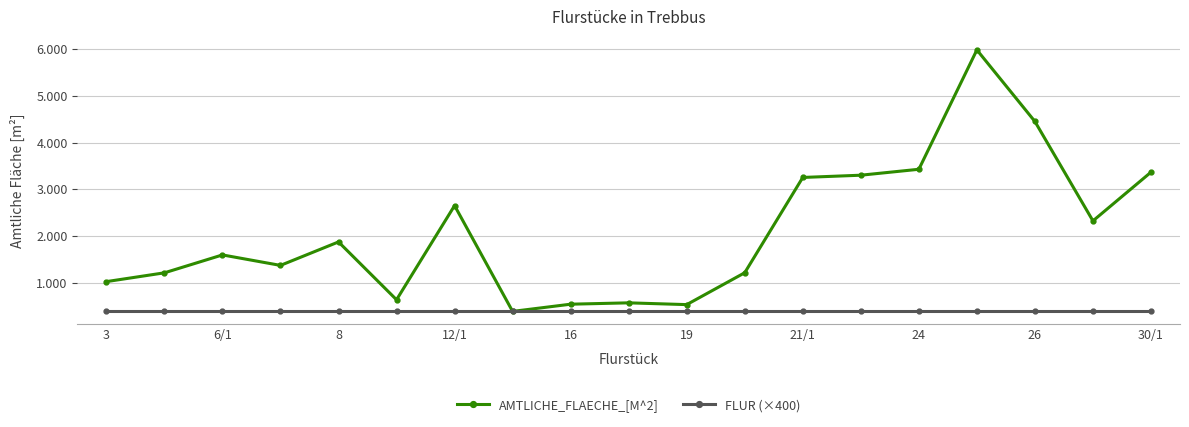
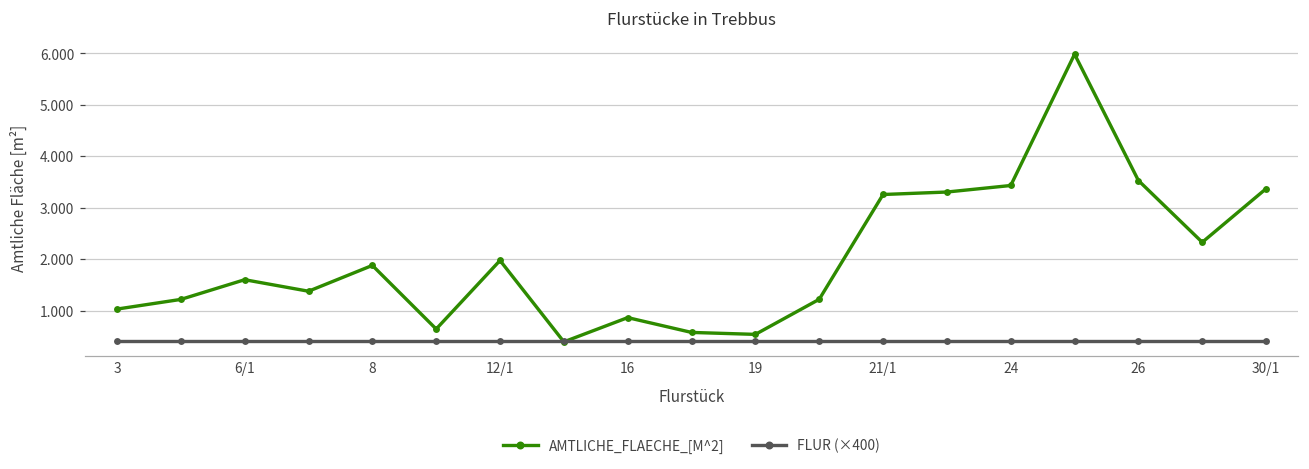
  {
    "AMTLICHE_FLAECHE_[M^2]": {
      "3": 1.0,
      "6/1": 1.6,
      "8": 1.9,
-     "12/1": 2.7,
-     "16": 0.5,
+     "12/1": 2.0,
+     "16": 0.9,
      "19": 0.5,
      "21/1": 3.3,
      "24": 3.4,
-     "26": 4.5,
+     "26": 3.5,
      "30/1": 3.4
    },
    "FLUR (×400)": {
      "3": 0.4,
      "6/1": 0.4,
      "8": 0.4,
      "12/1": 0.4,
      "16": 0.4,
      "19": 0.4,
      "21/1": 0.4,
      "24": 0.4,
      "26": 0.4,
      "30/1": 0.4
    }
  }
